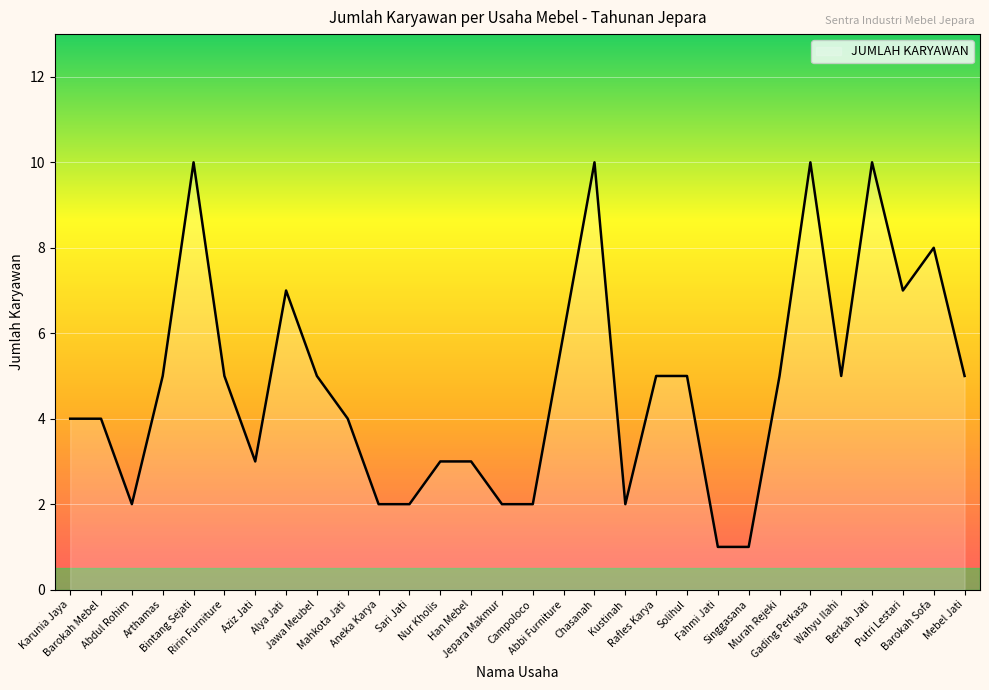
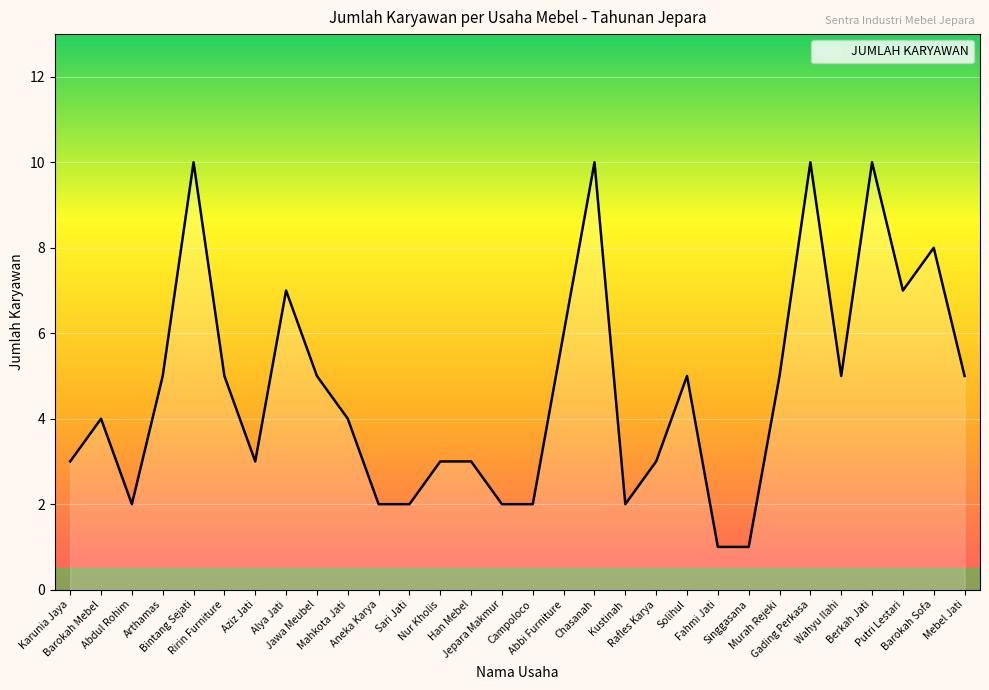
  {
-   "Karunia Jaya": 4,
+   "Karunia Jaya": 3,
    "Barokah Mebel": 4,
    "Abdul Rohim": 2,
    "Arthamas": 5,
    "Bintang Sejati": 10,
    "Ririn Furniture": 5,
    "Aziz Jati": 3,
    "Alya Jati": 7,
    "Jawa Meubel": 5,
    "Mahkota Jati": 4,
    "Aneka Karya": 2,
    "Sari Jati": 2,
    "Nur Kholis": 3,
    "Han Mebel": 3,
    "Jepara Makmur": 2,
    "Campoloco": 2,
    "Abbi Furniture": 6,
    "Chasanah": 10,
    "Kustinah": 2,
-   "Rafles Karya": 5,
+   "Rafles Karya": 3,
    "Solihul": 5,
    "Fahmi Jati": 1,
    "Singgasana": 1,
    "Murah Rejeki": 5,
    "Gading Perkasa": 10,
    "Wahyu Ilahi": 5,
    "Berkah Jati": 10,
    "Putri Lestari": 7,
    "Barokah Sofa": 8,
    "Mebel Jati": 5
  }
